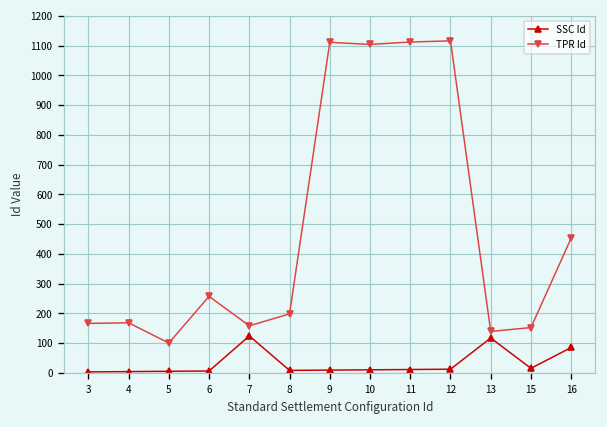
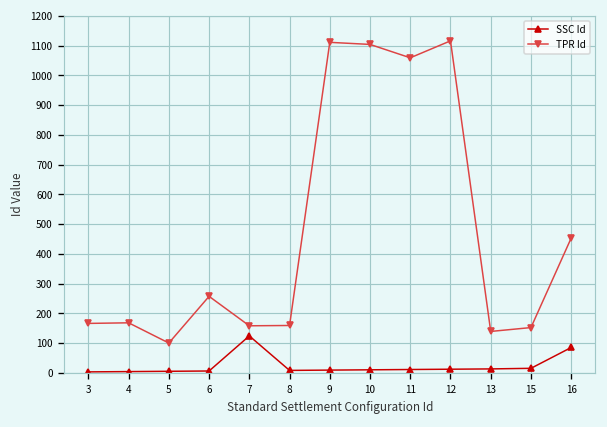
  {
    "SSC Id": {
      "3": 0,
      "4": 0,
      "5": 10,
      "6": 10,
      "7": 120,
      "8": 10,
      "9": 10,
      "10": 10,
      "11": 10,
      "12": 10,
-     "13": 120,
+     "13": 10,
      "15": 20,
      "16": 90
    },
    "TPR Id": {
      "3": 170,
      "4": 170,
      "5": 100,
      "6": 260,
      "7": 160,
-     "8": 200,
+     "8": 160,
      "9": 1110,
      "10": 1100,
-     "11": 1110,
+     "11": 1060,
      "12": 1120,
      "13": 140,
      "15": 150,
      "16": 450
    }
  }
